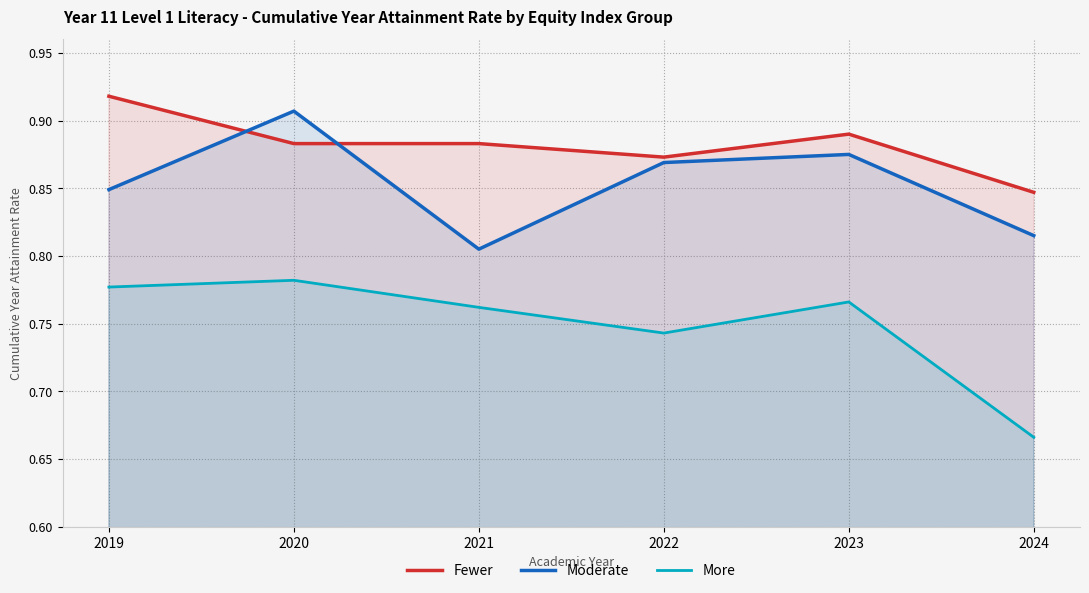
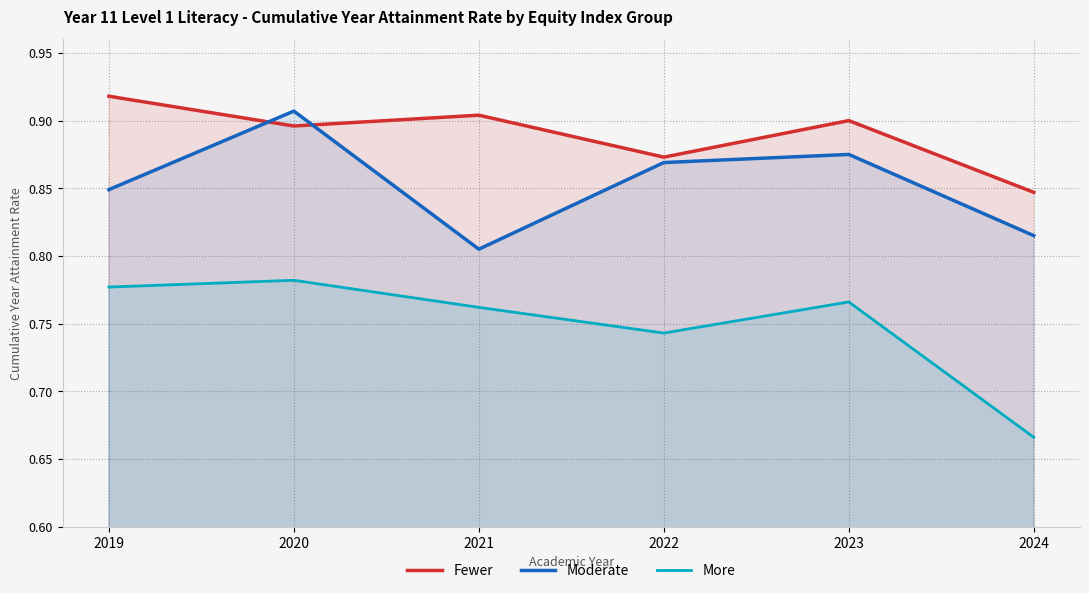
  {
    "Fewer": {
      "2019": 0.918,
-     "2020": 0.883,
-     "2021": 0.883,
+     "2020": 0.896,
+     "2021": 0.904,
      "2022": 0.873,
-     "2023": 0.89,
+     "2023": 0.90,
      "2024": 0.847
    },
    "Moderate": {
      "2019": 0.849,
      "2020": 0.907,
      "2021": 0.805,
      "2022": 0.869,
      "2023": 0.875,
      "2024": 0.815
    },
    "More": {
      "2019": 0.777,
      "2020": 0.782,
      "2021": 0.762,
      "2022": 0.743,
      "2023": 0.766,
      "2024": 0.666
    }
  }
